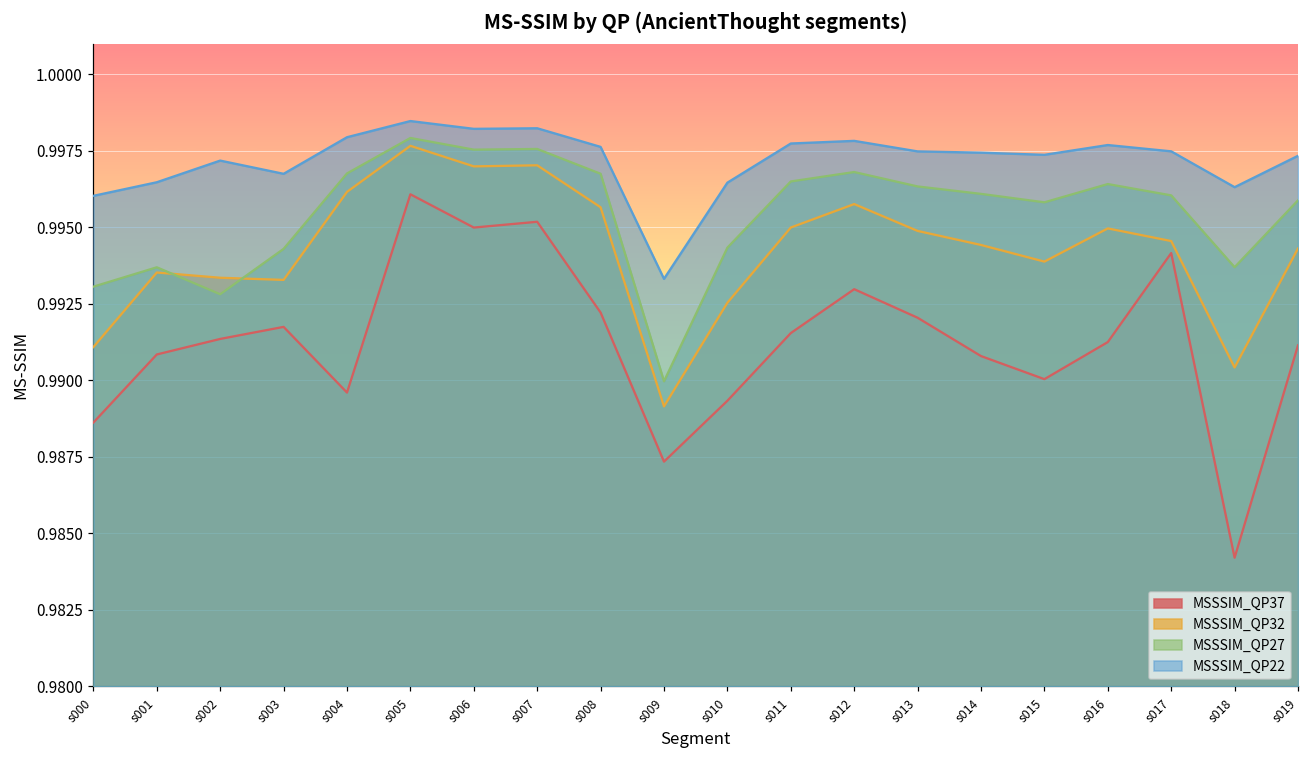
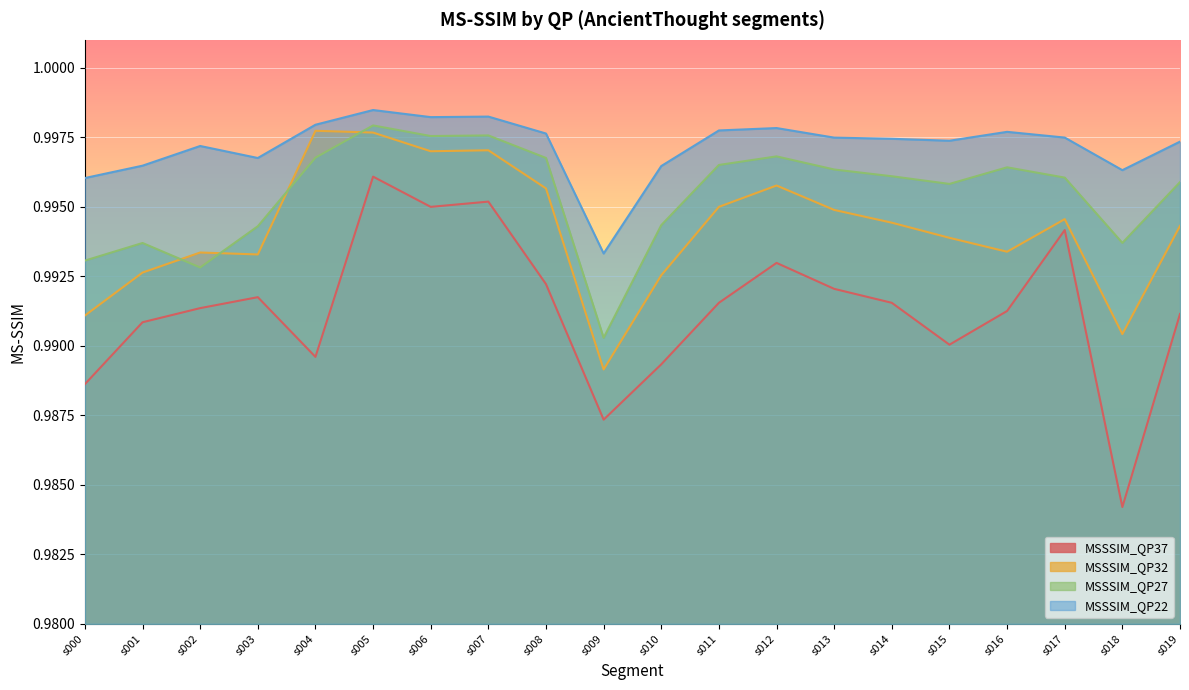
  {
    "MSSSIM_QP37": {
      "s000": 0.9886,
      "s001": 0.9908,
      "s002": 0.9914,
      "s003": 0.9917,
      "s004": 0.9896,
      "s005": 0.9961,
      "s006": 0.9950,
      "s007": 0.9952,
      "s008": 0.9922,
      "s009": 0.9873,
      "s010": 0.9893,
      "s011": 0.9915,
      "s012": 0.9930,
      "s013": 0.9920,
-     "s014": 0.9908,
+     "s014": 0.9915,
      "s015": 0.9900,
      "s016": 0.9913,
      "s017": 0.9942,
      "s018": 0.9842,
      "s019": 0.9911
    },
    "MSSSIM_QP32": {
      "s000": 0.9911,
-     "s001": 0.9935,
+     "s001": 0.9926,
      "s002": 0.9934,
      "s003": 0.9933,
-     "s004": 0.9962,
+     "s004": 0.9977,
      "s005": 0.9977,
      "s006": 0.9970,
      "s007": 0.9970,
      "s008": 0.9957,
      "s009": 0.9891,
      "s010": 0.9925,
      "s011": 0.9950,
      "s012": 0.9958,
      "s013": 0.9949,
      "s014": 0.9944,
      "s015": 0.9939,
-     "s016": 0.9950,
+     "s016": 0.9934,
      "s017": 0.9946,
      "s018": 0.9904,
      "s019": 0.9943
    },
    "MSSSIM_QP27": {
      "s000": 0.9931,
      "s001": 0.9937,
      "s002": 0.9928,
      "s003": 0.9943,
      "s004": 0.9968,
      "s005": 0.9979,
      "s006": 0.9975,
      "s007": 0.9976,
      "s008": 0.9968,
-     "s009": 0.9900,
+     "s009": 0.9903,
      "s010": 0.9943,
      "s011": 0.9965,
      "s012": 0.9968,
      "s013": 0.9963,
      "s014": 0.9961,
      "s015": 0.9958,
      "s016": 0.9964,
      "s017": 0.9960,
      "s018": 0.9937,
      "s019": 0.9959
    },
    "MSSSIM_QP22": {
      "s000": 0.9960,
      "s001": 0.9965,
      "s002": 0.9972,
      "s003": 0.9968,
      "s004": 0.9979,
      "s005": 0.9985,
      "s006": 0.9982,
      "s007": 0.9982,
      "s008": 0.9976,
      "s009": 0.9933,
      "s010": 0.9965,
      "s011": 0.9977,
      "s012": 0.9978,
      "s013": 0.9975,
      "s014": 0.9974,
      "s015": 0.9974,
      "s016": 0.9977,
      "s017": 0.9975,
      "s018": 0.9963,
      "s019": 0.9973
    }
  }
